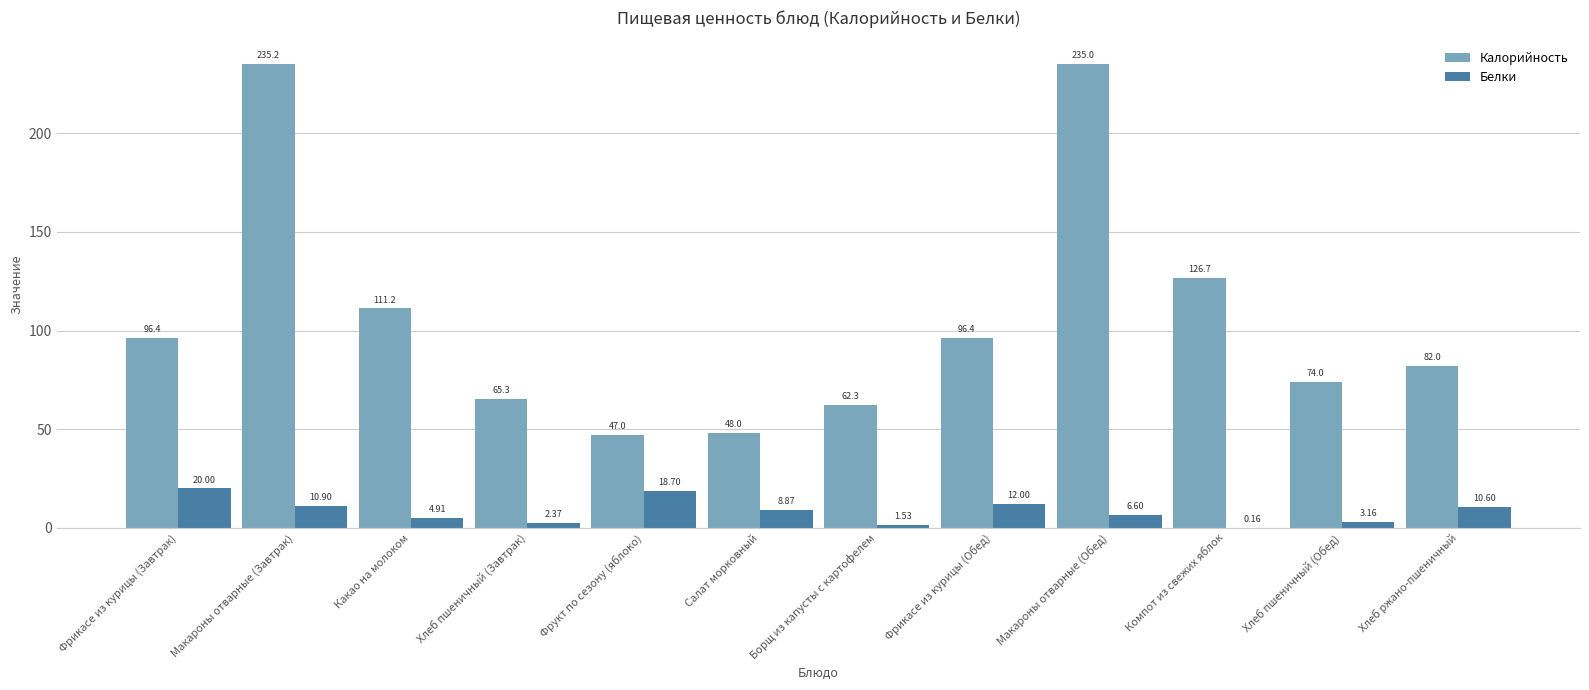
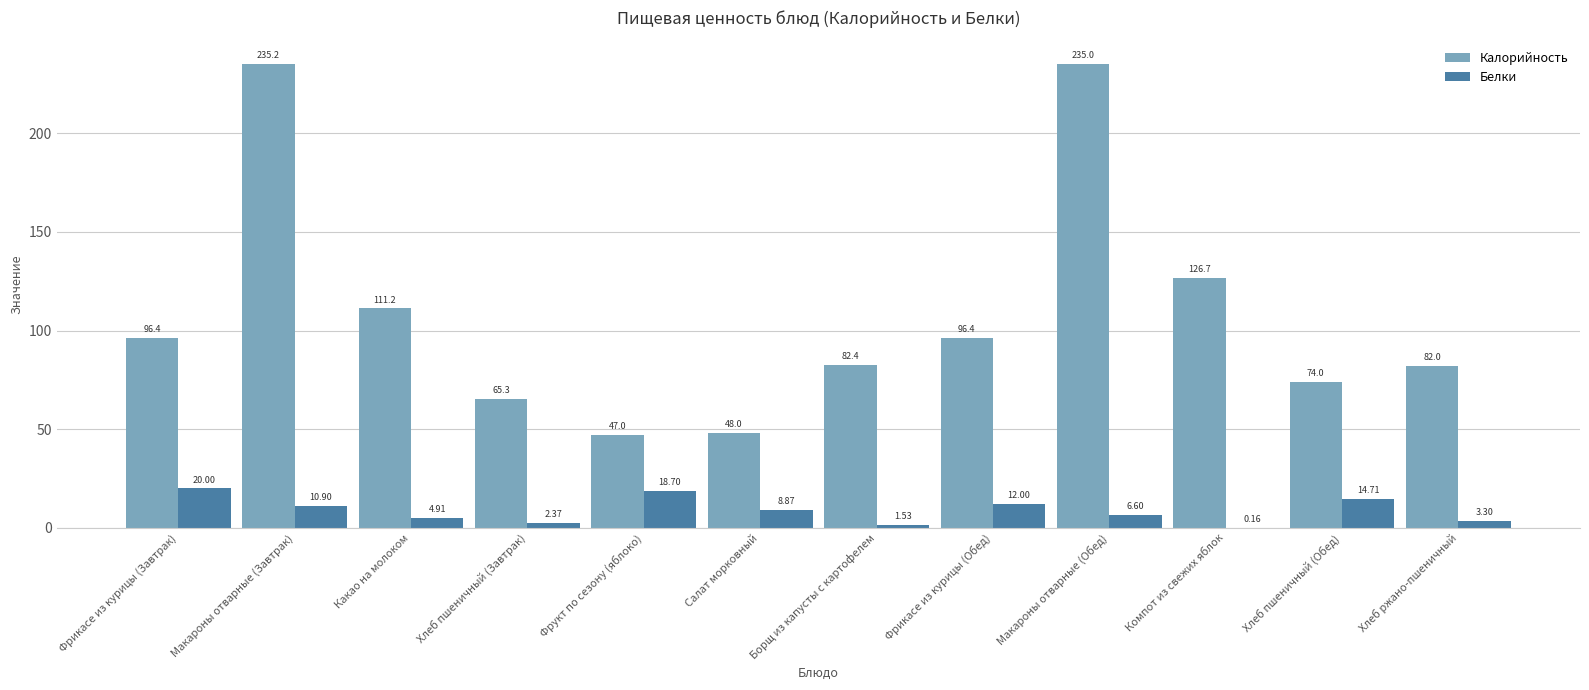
  {
    "Калорийность": {
      "Фрикасе из курицы (Завтрак)": 96.4,
      "Макароны отварные (Завтрак)": 235.2,
      "Какао на молоком": 111.2,
      "Хлеб пшеничный (Завтрак)": 65.3,
      "Фрукт по сезону (яблоко)": 47.0,
      "Салат морковный": 48.0,
-     "Борщ из капусты с картофелем": 62.3,
+     "Борщ из капусты с картофелем": 82.4,
      "Фрикасе из курицы (Обед)": 96.4,
      "Макароны отварные (Обед)": 235.0,
      "Компот из свежих яблок": 126.7,
      "Хлеб пшеничный (Обед)": 74.0,
      "Хлеб ржано-пшеничный": 82.0
    },
    "Белки": {
      "Фрикасе из курицы (Завтрак)": 20.00,
      "Макароны отварные (Завтрак)": 10.90,
      "Какао на молоком": 4.91,
      "Хлеб пшеничный (Завтрак)": 2.37,
      "Фрукт по сезону (яблоко)": 18.70,
      "Салат морковный": 8.87,
      "Борщ из капусты с картофелем": 1.53,
      "Фрикасе из курицы (Обед)": 12.00,
      "Макароны отварные (Обед)": 6.60,
      "Компот из свежих яблок": 0.16,
-     "Хлеб пшеничный (Обед)": 3.16,
-     "Хлеб ржано-пшеничный": 10.60
+     "Хлеб пшеничный (Обед)": 14.71,
+     "Хлеб ржано-пшеничный": 3.30
    }
  }
